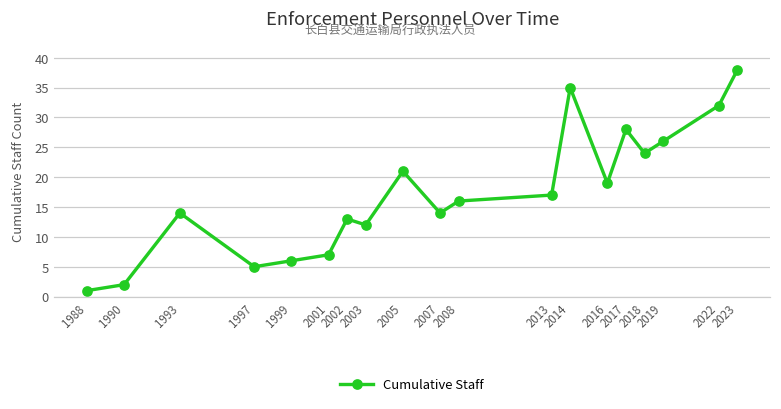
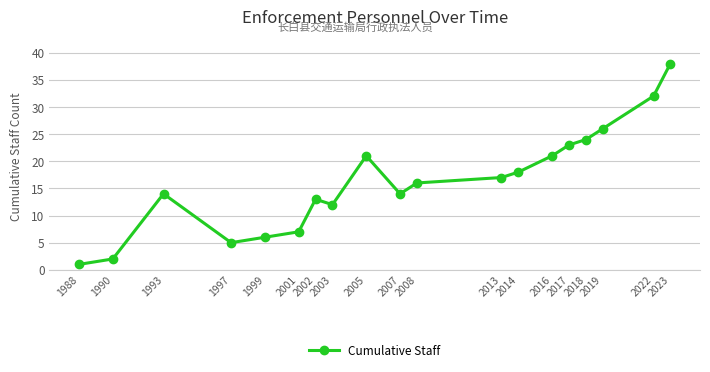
  {
    "1988": 1,
    "1990": 2,
    "1993": 14,
    "1997": 5,
    "1999": 6,
    "2001": 7,
    "2002": 13,
    "2003": 12,
    "2005": 21,
    "2007": 14,
    "2008": 16,
    "2013": 17,
-   "2014": 35,
-   "2016": 19,
-   "2017": 28,
+   "2014": 18,
+   "2016": 21,
+   "2017": 23,
    "2018": 24,
    "2019": 26,
    "2022": 32,
    "2023": 38
  }
